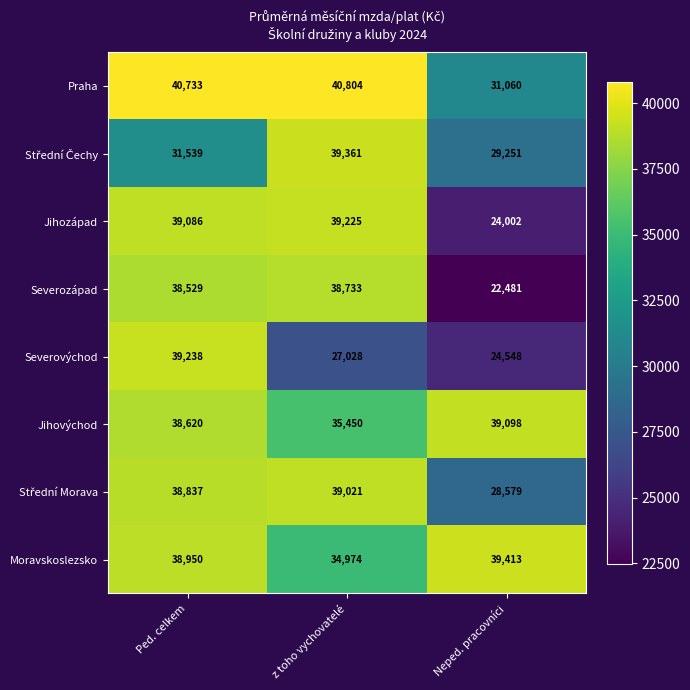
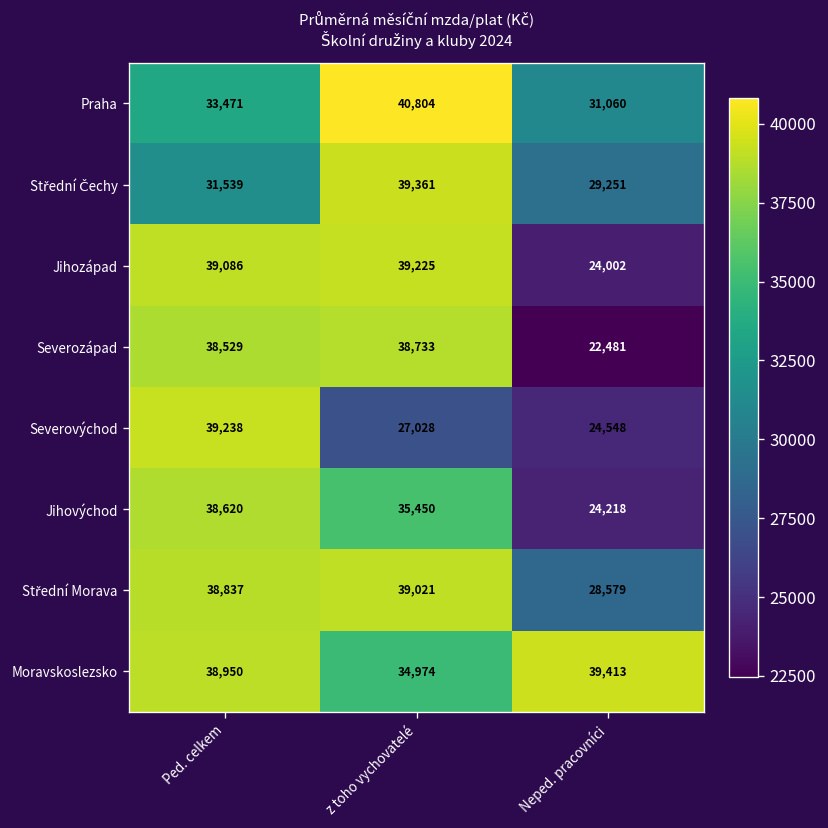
  {
    "Praha": {
-     "Ped. celkem": "40,733",
+     "Ped. celkem": "33,471",
      "z toho vychovatelé": "40,804",
      "Neped. pracovníci": "31,060"
    },
    "Střední Čechy": {
      "Ped. celkem": "31,539",
      "z toho vychovatelé": "39,361",
      "Neped. pracovníci": "29,251"
    },
    "Jihozápad": {
      "Ped. celkem": "39,086",
      "z toho vychovatelé": "39,225",
      "Neped. pracovníci": "24,002"
    },
    "Severozápad": {
      "Ped. celkem": "38,529",
      "z toho vychovatelé": "38,733",
      "Neped. pracovníci": "22,481"
    },
    "Severovýchod": {
      "Ped. celkem": "39,238",
      "z toho vychovatelé": "27,028",
      "Neped. pracovníci": "24,548"
    },
    "Jihovýchod": {
      "Ped. celkem": "38,620",
      "z toho vychovatelé": "35,450",
-     "Neped. pracovníci": "39,098"
+     "Neped. pracovníci": "24,218"
    },
    "Střední Morava": {
      "Ped. celkem": "38,837",
      "z toho vychovatelé": "39,021",
      "Neped. pracovníci": "28,579"
    },
    "Moravskoslezsko": {
      "Ped. celkem": "38,950",
      "z toho vychovatelé": "34,974",
      "Neped. pracovníci": "39,413"
    }
  }
